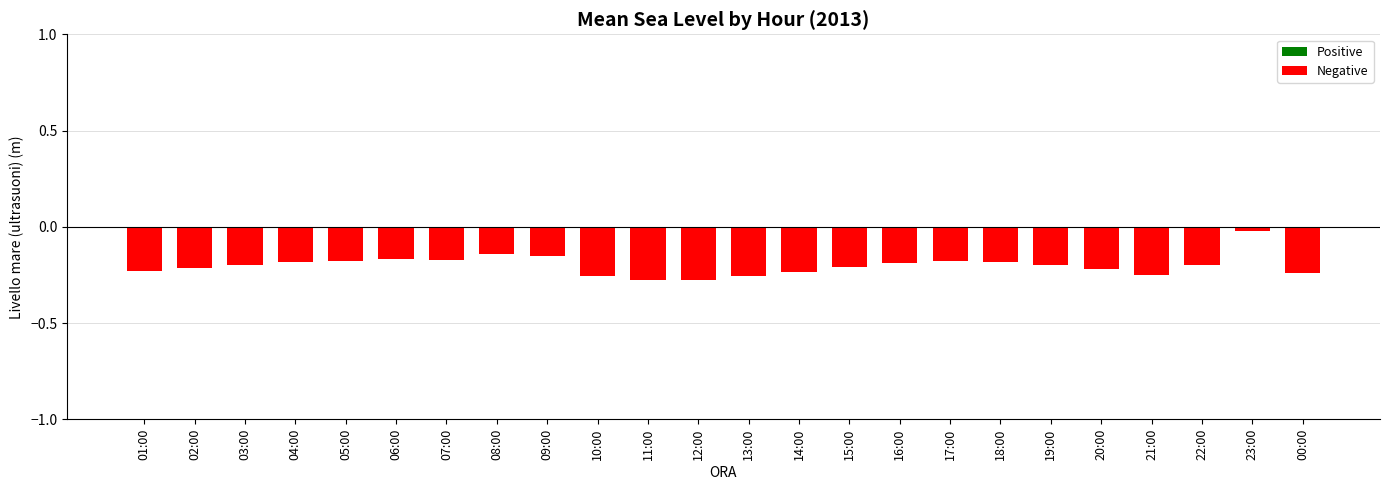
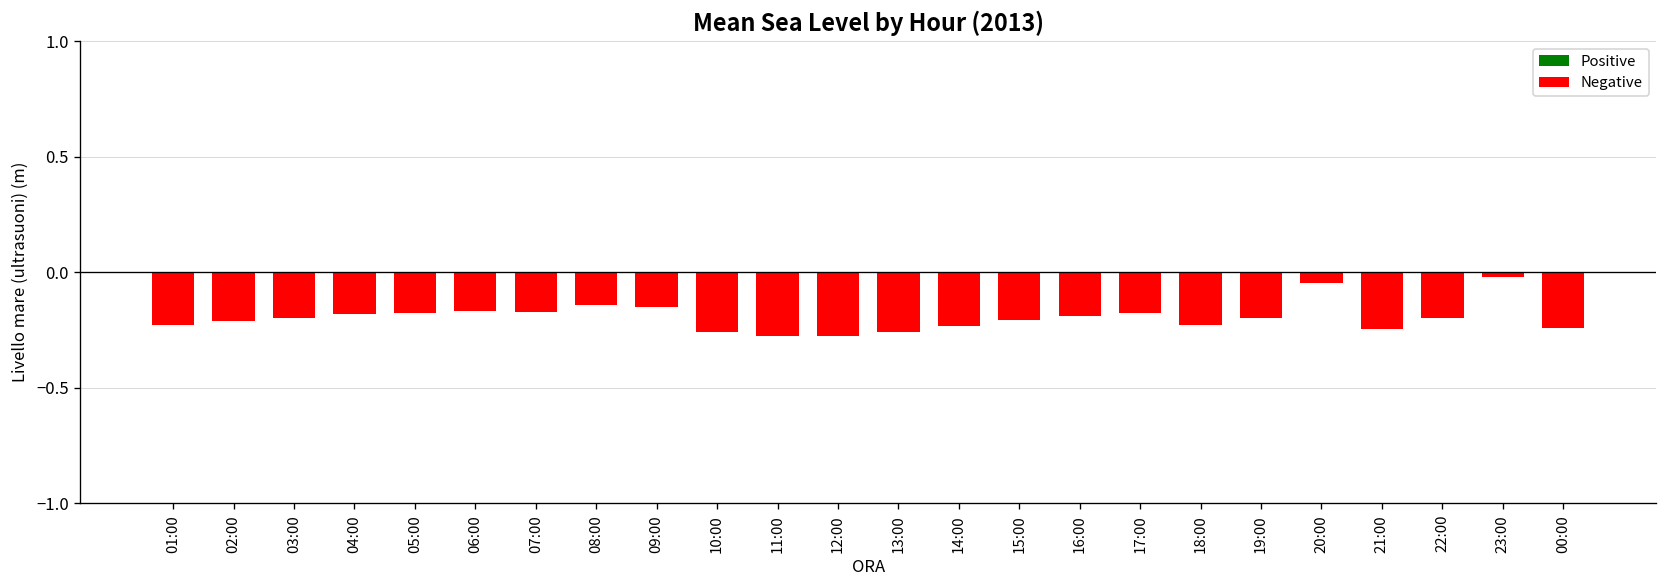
  {
    "01:00": -0.23,
    "02:00": -0.21,
    "03:00": -0.20,
    "04:00": -0.18,
    "05:00": -0.18,
    "06:00": -0.17,
    "07:00": -0.17,
    "08:00": -0.14,
    "09:00": -0.15,
    "10:00": -0.26,
    "11:00": -0.28,
    "12:00": -0.28,
    "13:00": -0.26,
    "14:00": -0.23,
    "15:00": -0.21,
    "16:00": -0.19,
    "17:00": -0.18,
-   "18:00": -0.18,
+   "18:00": -0.23,
    "19:00": -0.20,
-   "20:00": -0.22,
+   "20:00": -0.05,
    "21:00": -0.25,
    "22:00": -0.20,
    "23:00": -0.02,
    "00:00": -0.24
  }
